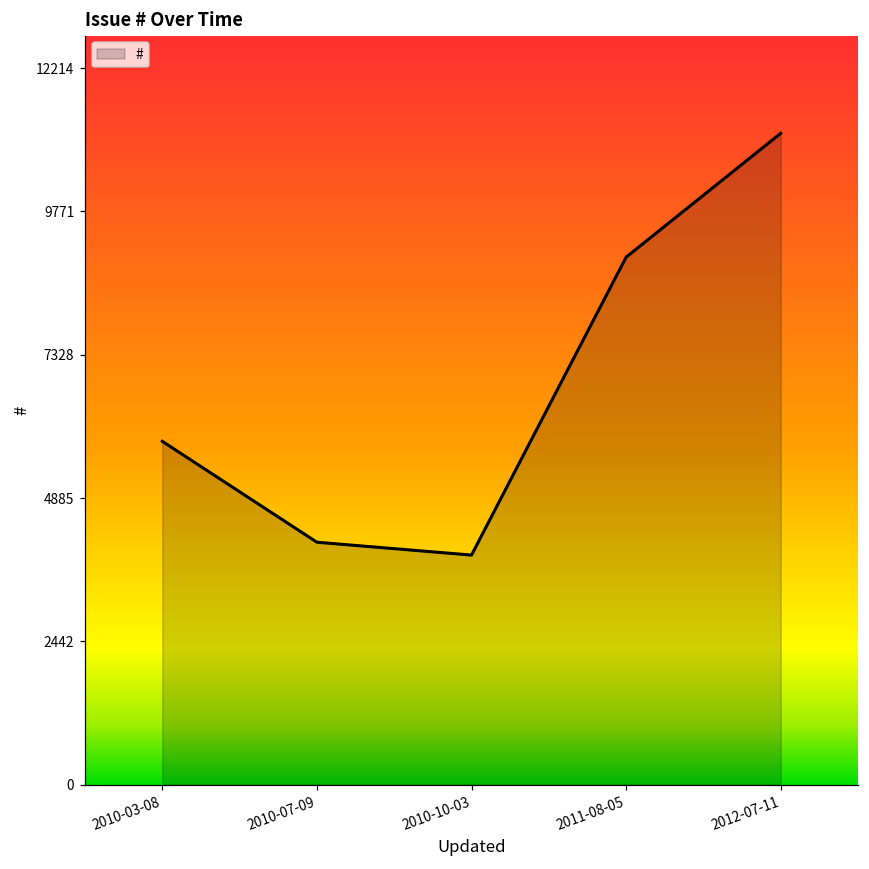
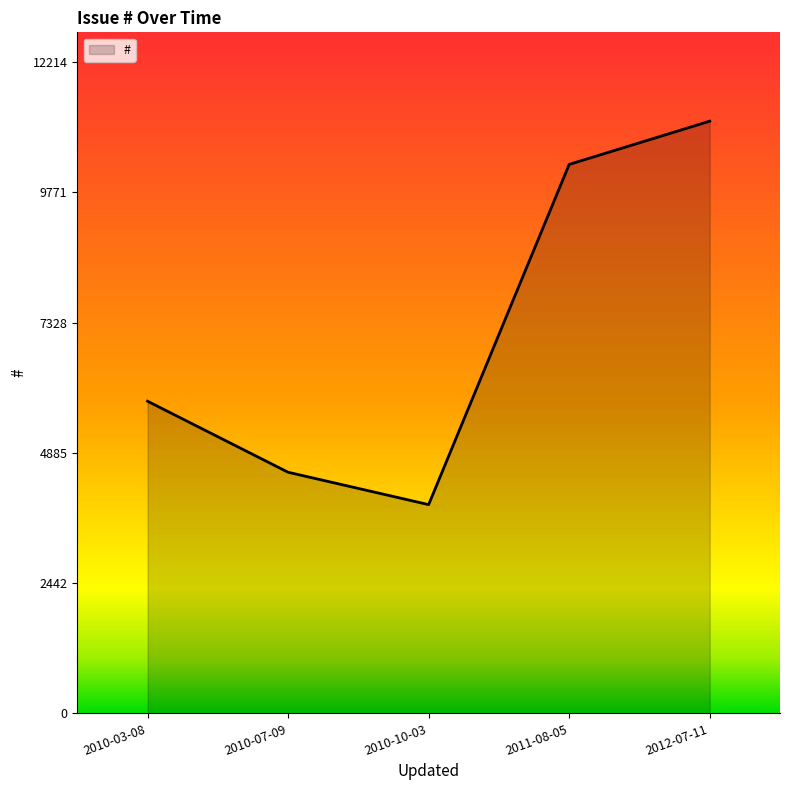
  {
    "2010-03-08": 5900,
-   "2010-07-09": 4100,
+   "2010-07-09": 4500,
    "2010-10-03": 3900,
-   "2011-08-05": 9000,
+   "2011-08-05": 10300,
    "2012-07-11": 11100
  }
